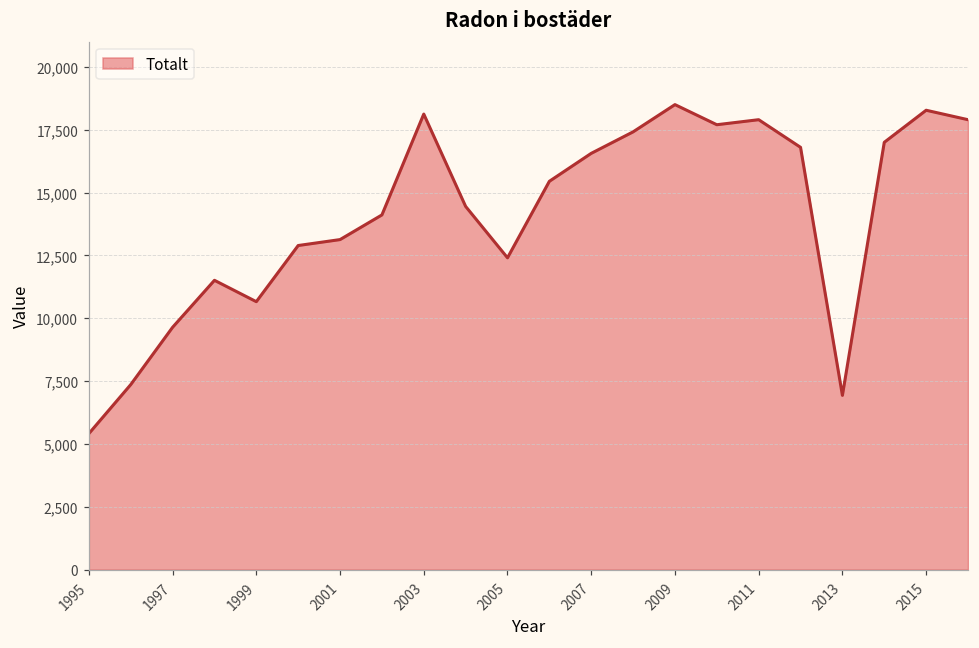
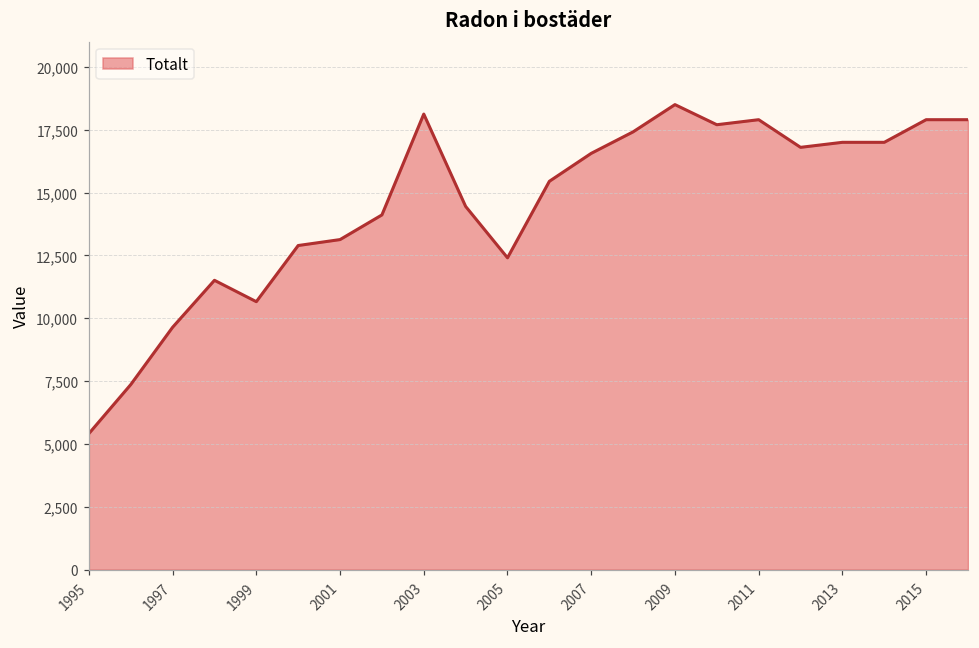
  {
    "1995": "5,400",
    "1997": "9,600",
    "1999": "10,700",
    "2001": "13,100",
    "2003": "18,100",
    "2005": "12,400",
    "2007": "16,600",
    "2009": "18,500",
    "2011": "17,900",
-   "2013": "6,900",
-   "2015": "18,300"
+   "2013": "17,000",
+   "2015": "17,900"
  }
